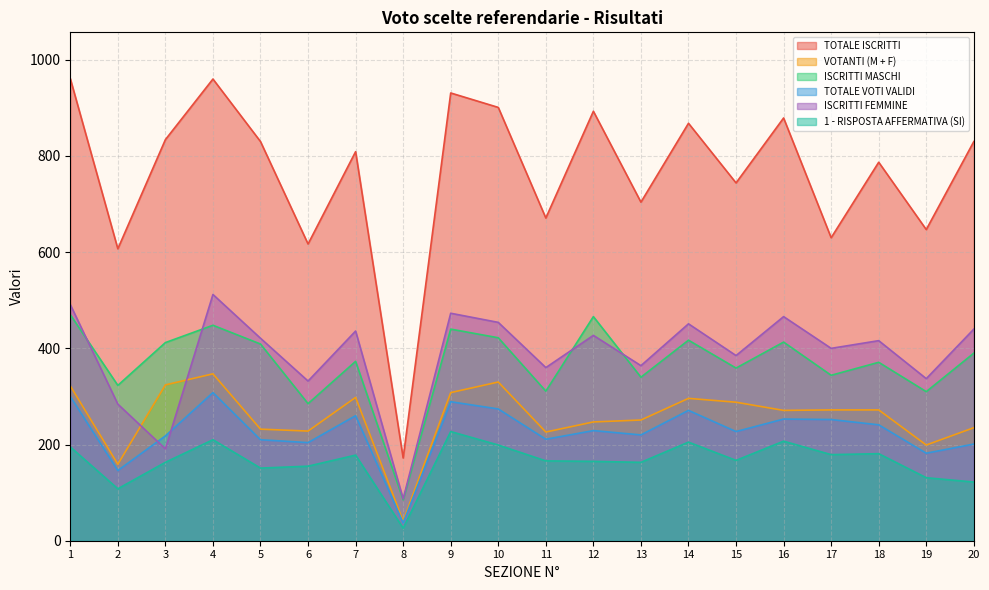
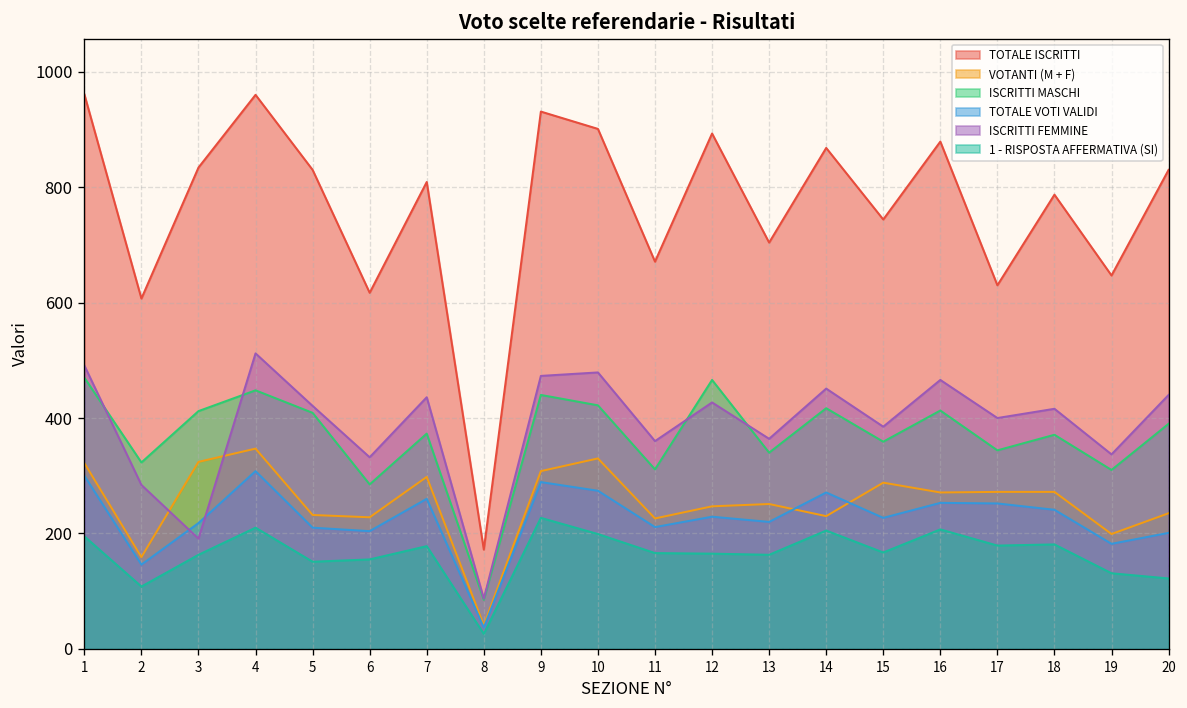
  {
    "TOTALE ISCRITTI": {
      "1": 960,
      "2": 610,
      "3": 830,
      "4": 960,
      "5": 830,
      "6": 620,
      "7": 810,
      "8": 170,
      "9": 930,
      "10": 900,
      "11": 670,
      "12": 890,
      "13": 700,
      "14": 870,
      "15": 740,
      "16": 880,
      "17": 630,
      "18": 790,
      "19": 650,
      "20": 830
    },
    "VOTANTI (M + F)": {
      "1": 320,
      "2": 160,
      "3": 320,
      "4": 350,
      "5": 230,
      "6": 230,
      "7": 300,
      "9": 310,
      "10": 330,
      "11": 230,
      "12": 250,
      "13": 250,
-     "14": 300,
+     "14": 230,
      "15": 290,
      "16": 270,
      "17": 270,
      "18": 270,
      "19": 200,
      "20": 240
    },
    "ISCRITTI FEMMINE": {
      "1": 490,
      "2": 280,
      "3": 190,
      "4": 510,
      "5": 420,
      "6": 330,
      "7": 440,
      "9": 470,
-     "10": 450,
+     "10": 480,
      "11": 360,
      "12": 430,
      "13": 360,
      "14": 450,
      "15": 390,
      "16": 470,
      "17": 400,
      "18": 420,
      "19": 340,
      "20": 440
    }
  }
